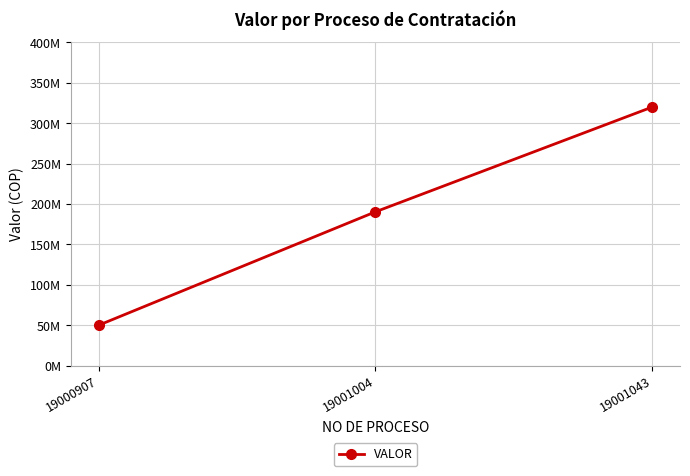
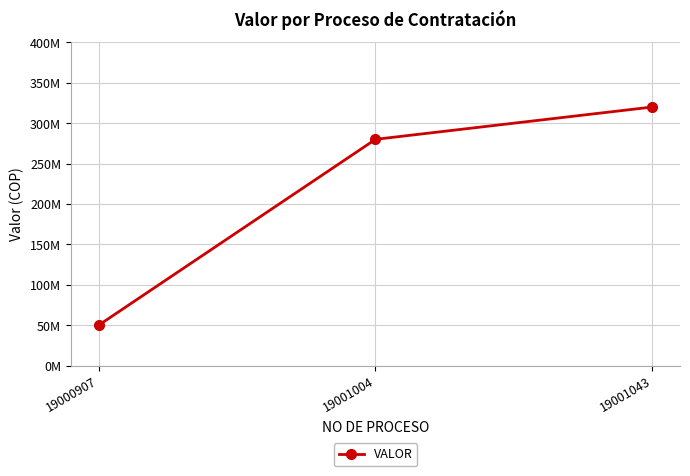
  {
    "19000907": 50000000,
-   "19001004": 190000000,
+   "19001004": 280000000,
    "19001043": 320000000
  }
